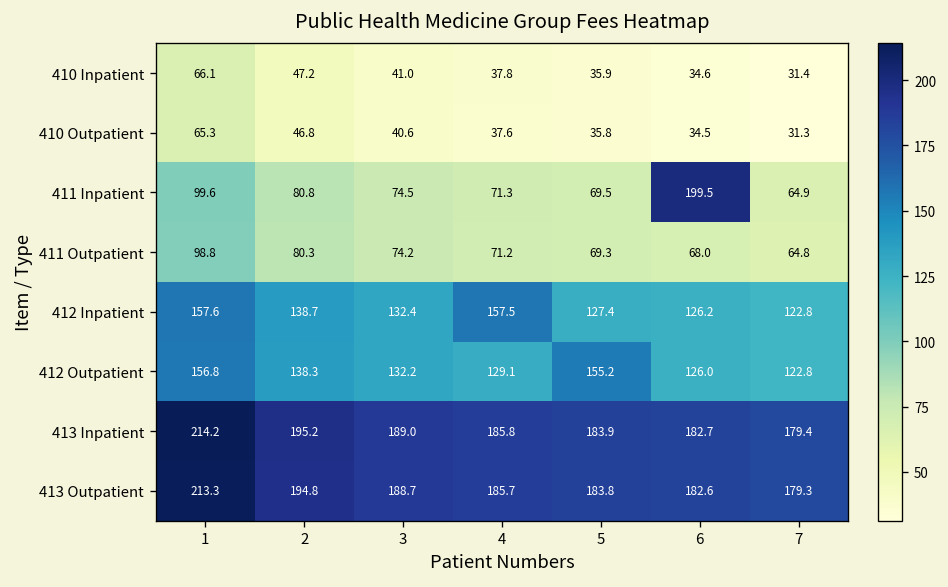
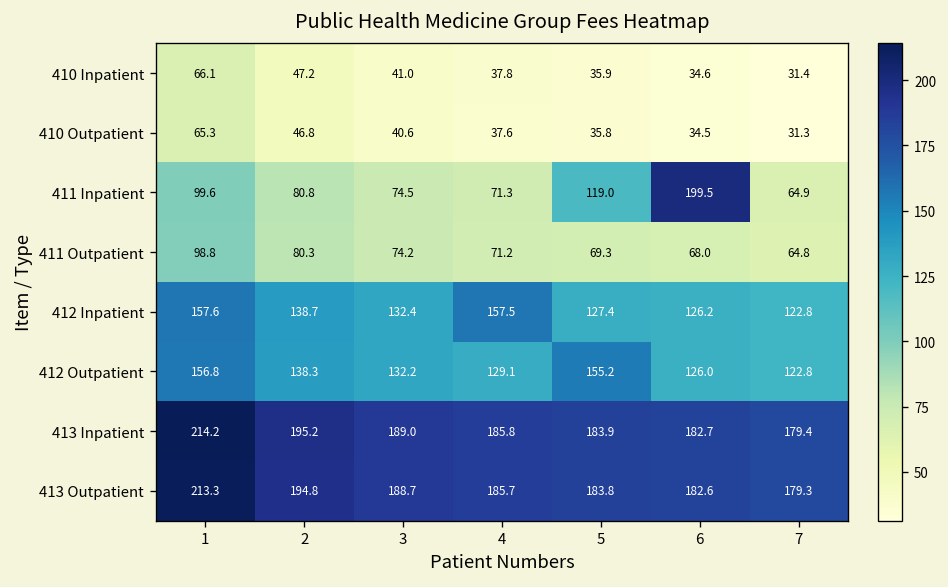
  {
    "410 Inpatient": {
      "1": 66.1,
      "2": 47.2,
      "3": 41.0,
      "4": 37.8,
      "5": 35.9,
      "6": 34.6,
      "7": 31.4
    },
    "410 Outpatient": {
      "1": 65.3,
      "2": 46.8,
      "3": 40.6,
      "4": 37.6,
      "5": 35.8,
      "6": 34.5,
      "7": 31.3
    },
    "411 Inpatient": {
      "1": 99.6,
      "2": 80.8,
      "3": 74.5,
      "4": 71.3,
-     "5": 69.5,
+     "5": 119.0,
      "6": 199.5,
      "7": 64.9
    },
    "411 Outpatient": {
      "1": 98.8,
      "2": 80.3,
      "3": 74.2,
      "4": 71.2,
      "5": 69.3,
      "6": 68.0,
      "7": 64.8
    },
    "412 Inpatient": {
      "1": 157.6,
      "2": 138.7,
      "3": 132.4,
      "4": 157.5,
      "5": 127.4,
      "6": 126.2,
      "7": 122.8
    },
    "412 Outpatient": {
      "1": 156.8,
      "2": 138.3,
      "3": 132.2,
      "4": 129.1,
      "5": 155.2,
      "6": 126.0,
      "7": 122.8
    },
    "413 Inpatient": {
      "1": 214.2,
      "2": 195.2,
      "3": 189.0,
      "4": 185.8,
      "5": 183.9,
      "6": 182.7,
      "7": 179.4
    },
    "413 Outpatient": {
      "1": 213.3,
      "2": 194.8,
      "3": 188.7,
      "4": 185.7,
      "5": 183.8,
      "6": 182.6,
      "7": 179.3
    }
  }
